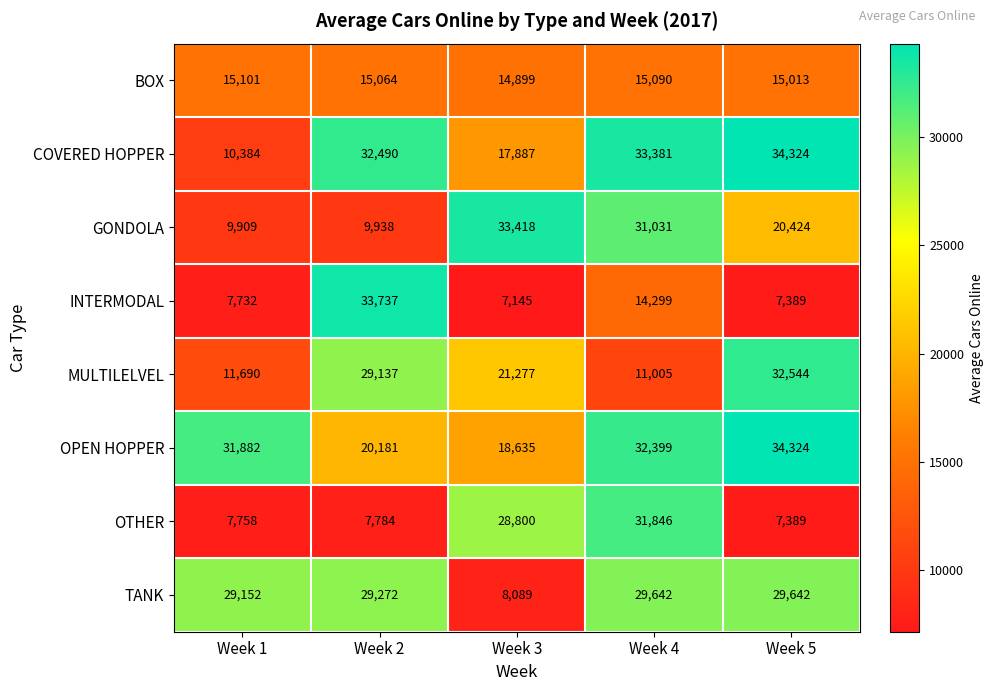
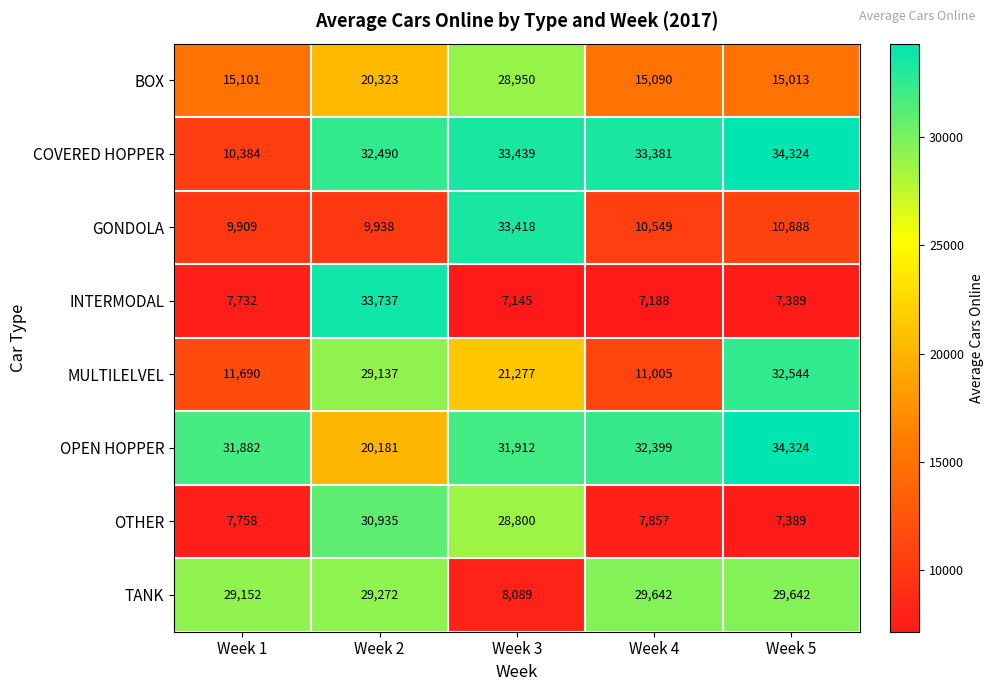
  {
    "BOX": {
      "Week 1": "15,101",
-     "Week 2": "15,064",
-     "Week 3": "14,899",
+     "Week 2": "20,323",
+     "Week 3": "28,950",
      "Week 4": "15,090",
      "Week 5": "15,013"
    },
    "COVERED HOPPER": {
      "Week 1": "10,384",
      "Week 2": "32,490",
-     "Week 3": "17,887",
+     "Week 3": "33,439",
      "Week 4": "33,381",
      "Week 5": "34,324"
    },
    "GONDOLA": {
      "Week 1": "9,909",
      "Week 2": "9,938",
      "Week 3": "33,418",
-     "Week 4": "31,031",
-     "Week 5": "20,424"
+     "Week 4": "10,549",
+     "Week 5": "10,888"
    },
    "INTERMODAL": {
      "Week 1": "7,732",
      "Week 2": "33,737",
      "Week 3": "7,145",
-     "Week 4": "14,299",
+     "Week 4": "7,188",
      "Week 5": "7,389"
    },
    "MULTILELVEL": {
      "Week 1": "11,690",
      "Week 2": "29,137",
      "Week 3": "21,277",
      "Week 4": "11,005",
      "Week 5": "32,544"
    },
    "OPEN HOPPER": {
      "Week 1": "31,882",
      "Week 2": "20,181",
-     "Week 3": "18,635",
+     "Week 3": "31,912",
      "Week 4": "32,399",
      "Week 5": "34,324"
    },
    "OTHER": {
      "Week 1": "7,758",
-     "Week 2": "7,784",
+     "Week 2": "30,935",
      "Week 3": "28,800",
-     "Week 4": "31,846",
+     "Week 4": "7,857",
      "Week 5": "7,389"
    },
    "TANK": {
      "Week 1": "29,152",
      "Week 2": "29,272",
      "Week 3": "8,089",
      "Week 4": "29,642",
      "Week 5": "29,642"
    }
  }
